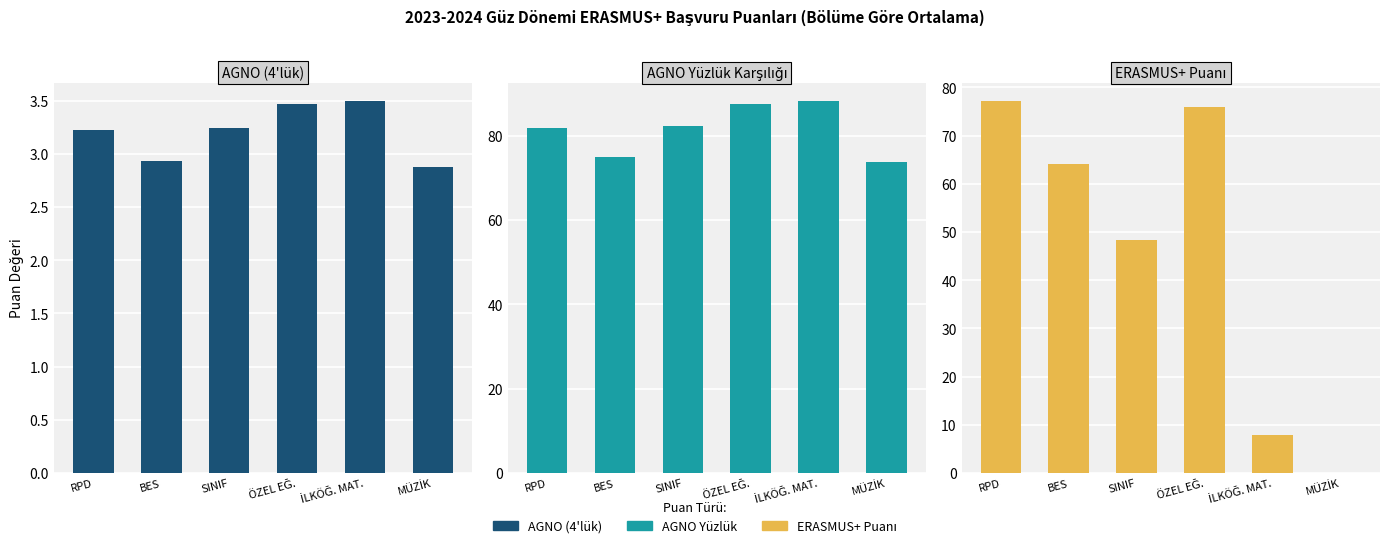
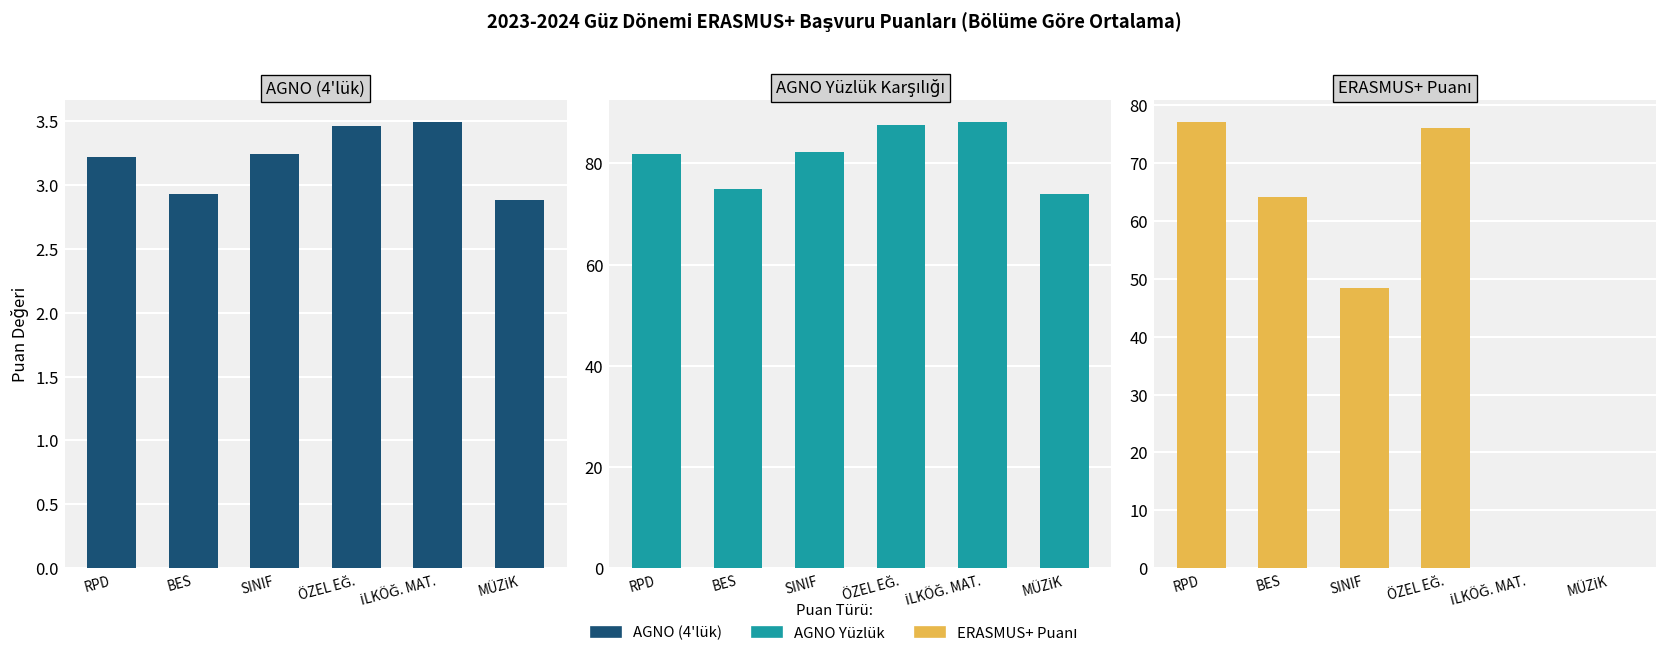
  {
    "AGNO (4'lük)": {
      "RPD": 3.22,
      "BES": 2.93,
      "SINIF": 3.24,
      "ÖZEL EĞ.": 3.47,
      "İLKÖĞ. MAT.": 3.50,
      "MÜZİK": 2.88
    },
    "AGNO Yüzlük Karşılığı": {
      "RPD": 82,
      "BES": 75,
      "SINIF": 82,
      "ÖZEL EĞ.": 88,
      "İLKÖĞ. MAT.": 88,
      "MÜZİK": 74
    },
    "ERASMUS+ Puanı": {
      "RPD": 77,
      "BES": 64,
      "SINIF": 48,
      "ÖZEL EĞ.": 76,
-     "İLKÖĞ. MAT.": 8,
+     "İLKÖĞ. MAT.": 0,
      "MÜZİK": 0
    }
  }
